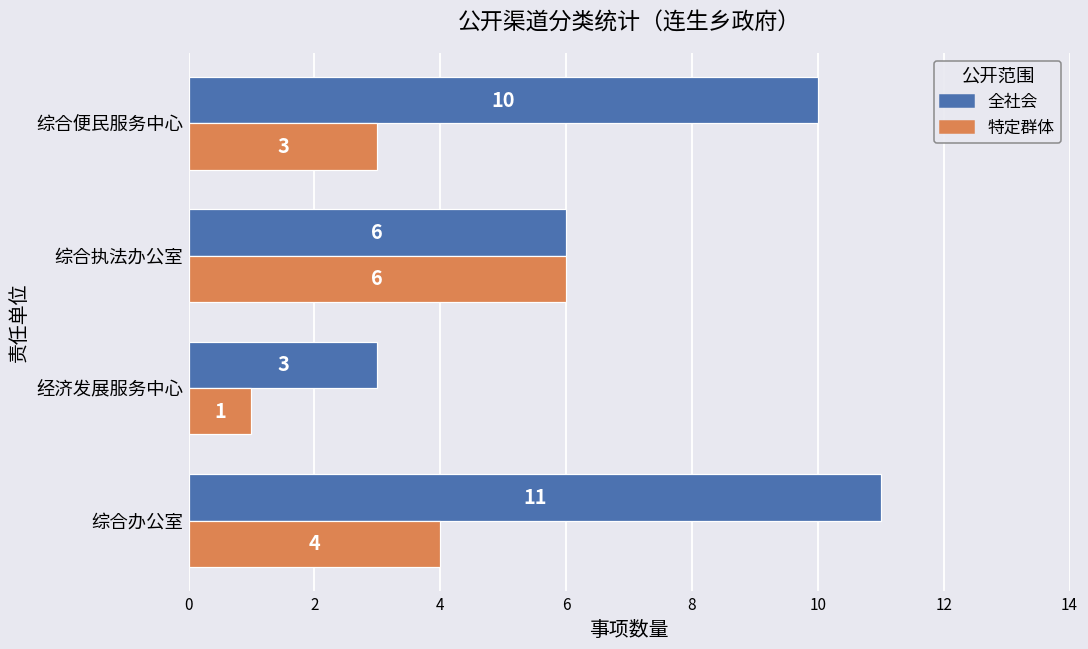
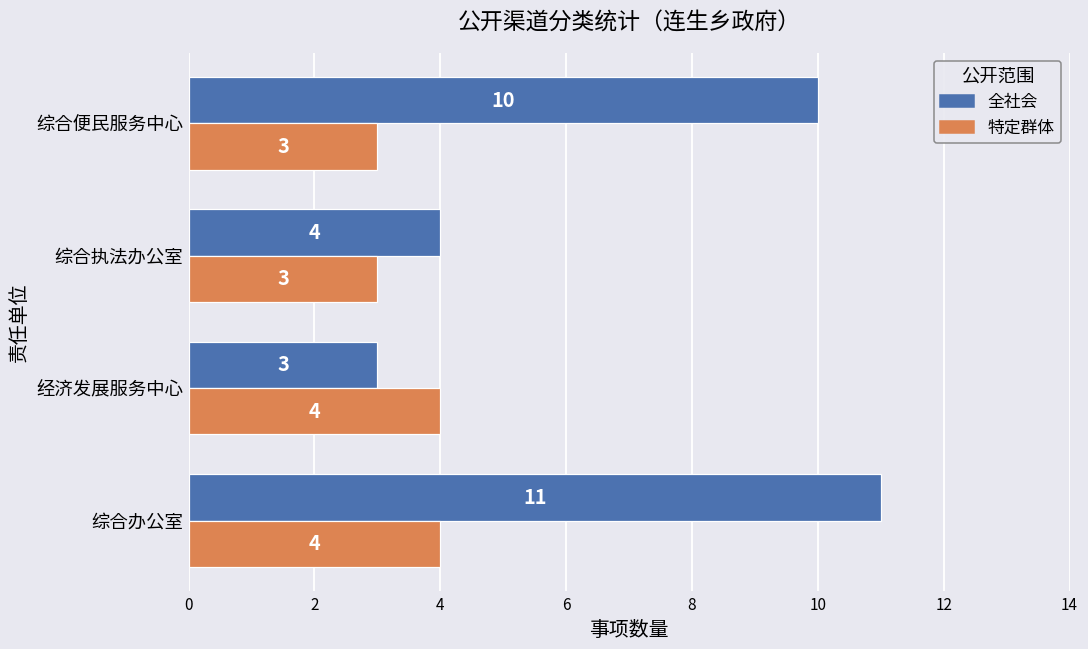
  {
    "全社会": {
-     "综合执法办公室": 6
+     "综合执法办公室": 4
    },
    "特定群体": {
-     "综合执法办公室": 6,
-     "经济发展服务中心": 1
+     "综合执法办公室": 3,
+     "经济发展服务中心": 4
    }
  }
